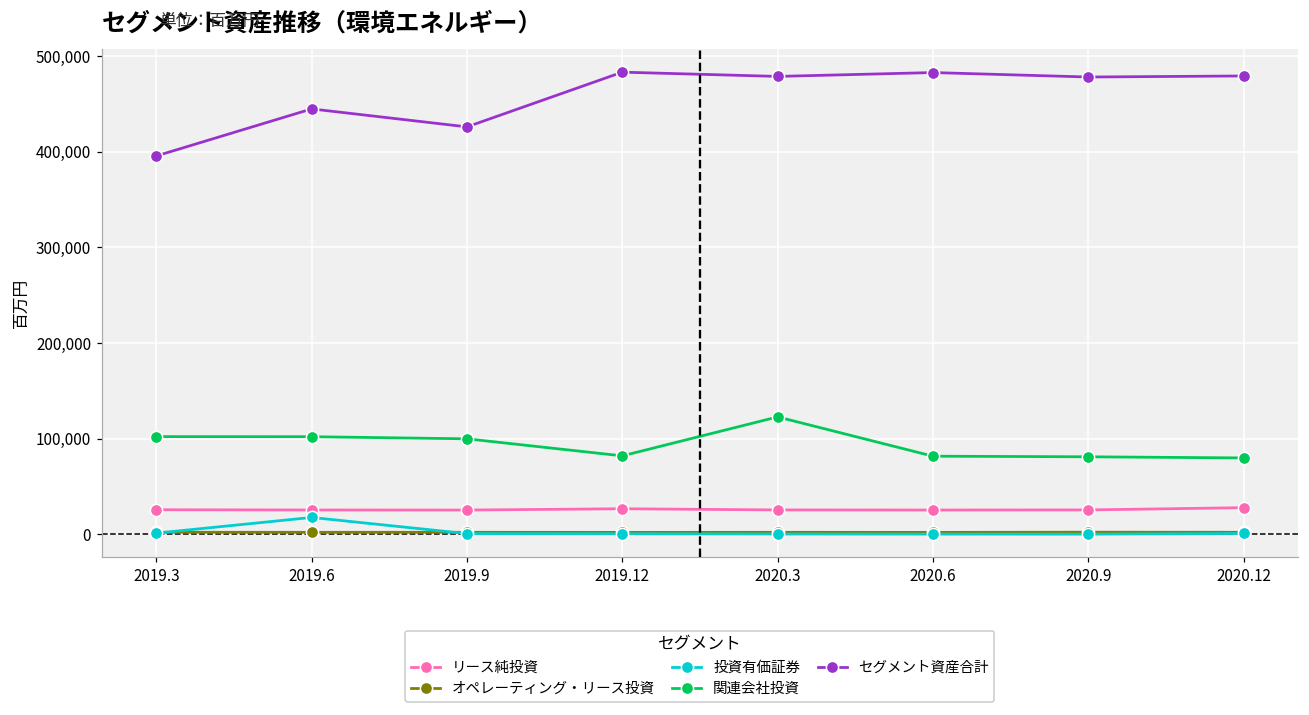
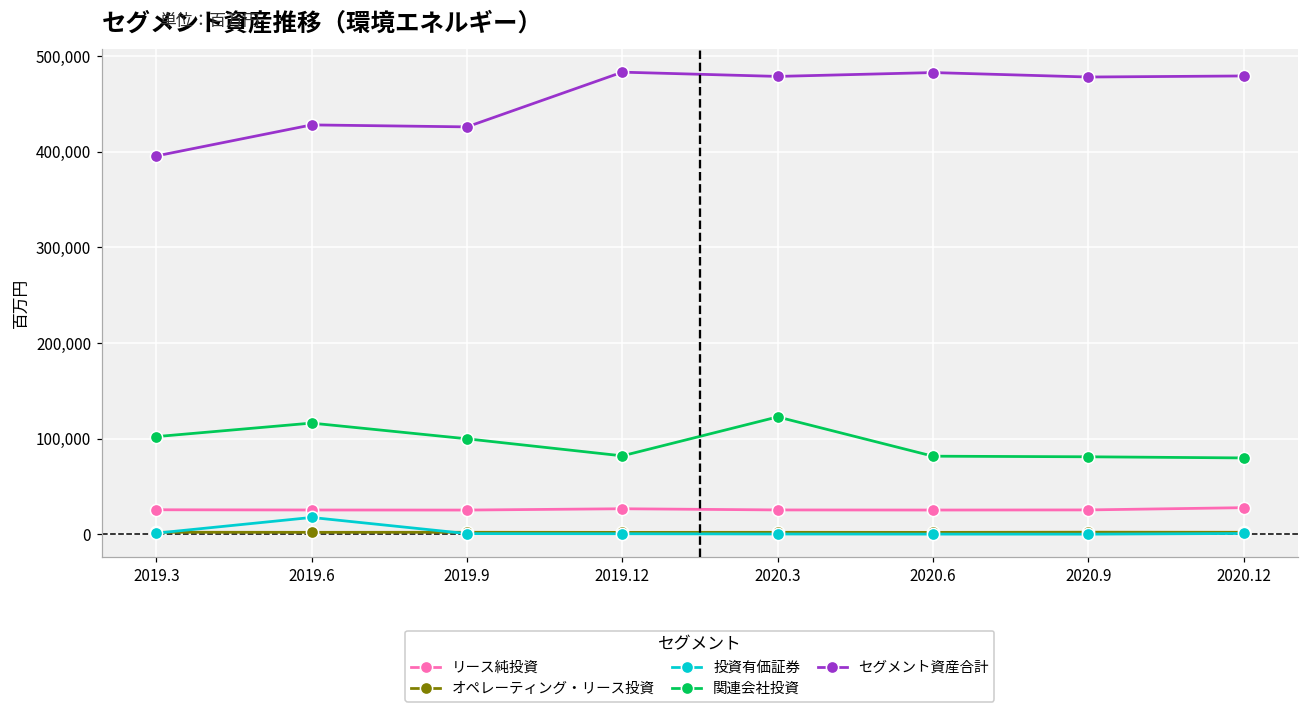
  {
    "リース純投資": {
      "2019.3": "30,000",
      "2019.6": "30,000",
      "2019.9": "30,000",
      "2019.12": "30,000",
      "2020.3": "30,000",
      "2020.6": "30,000",
      "2020.9": "30,000",
      "2020.12": "30,000"
    },
    "オペレーティング・リース投資": {
      "2019.6": "0"
    },
    "投資有価証券": {
      "2019.6": "20,000"
    },
    "関連会社投資": {
      "2019.3": "100,000",
-     "2019.6": "100,000",
+     "2019.6": "120,000",
      "2019.9": "100,000",
      "2019.12": "80,000",
      "2020.3": "120,000",
      "2020.6": "80,000",
      "2020.9": "80,000",
      "2020.12": "80,000"
    },
    "セグメント資産合計": {
      "2019.3": "400,000",
-     "2019.6": "440,000",
+     "2019.6": "430,000",
      "2019.9": "430,000",
      "2019.12": "480,000",
      "2020.3": "480,000",
      "2020.6": "480,000",
      "2020.9": "480,000",
      "2020.12": "480,000"
    }
  }
